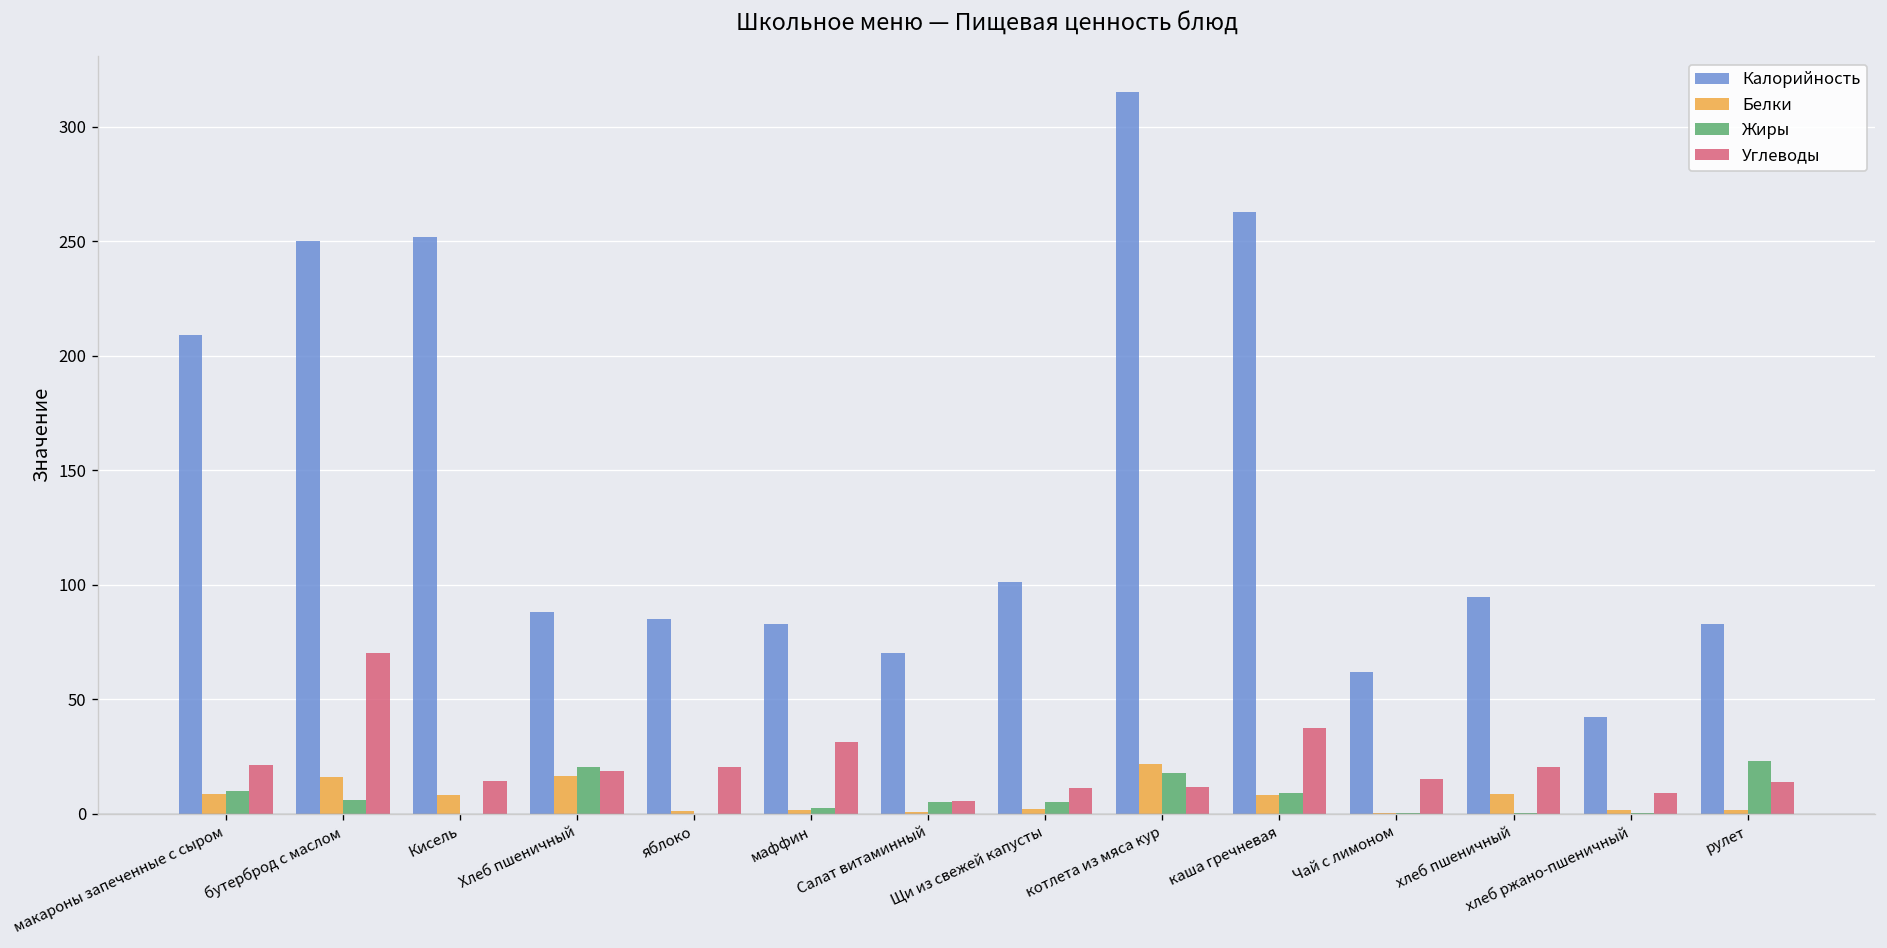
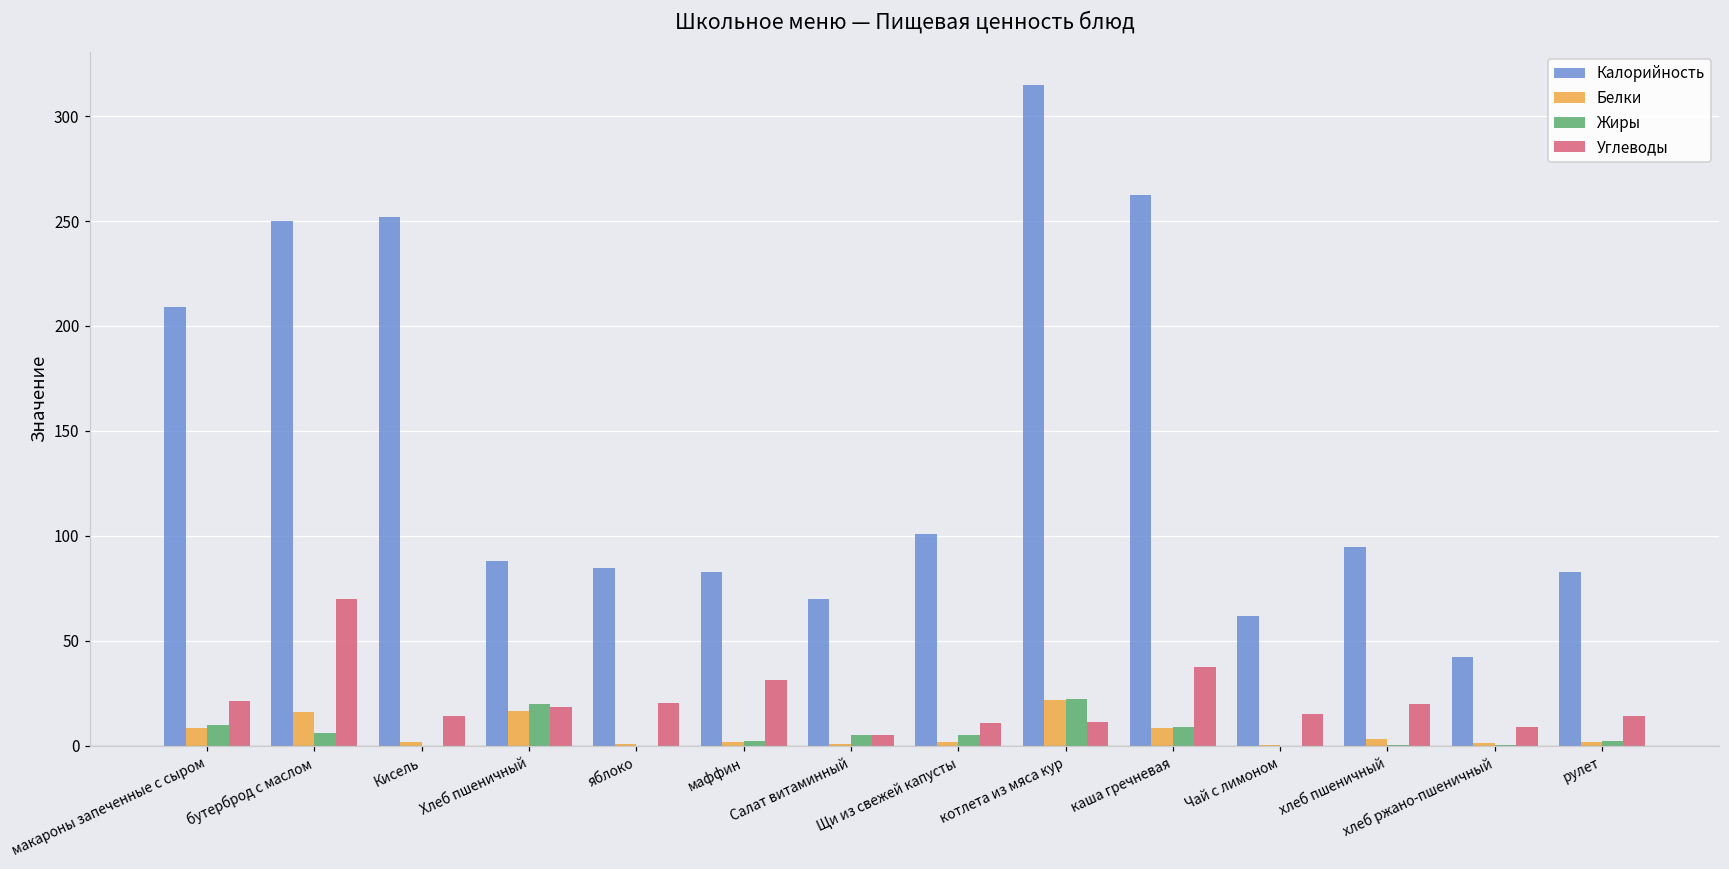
  {
    "Калорийность": {
      "макароны запеченные с сыром": 209,
      "бутерброд с маслом": 250,
      "Кисель": 252,
      "Хлеб пшеничный": 88,
      "яблоко": 85,
      "маффин": 83,
      "Салат витаминный": 70,
      "Щи из свежей капусты": 101,
      "котлета из мяса кур": 315,
      "каша гречневая": 263,
      "Чай с лимоном": 62,
      "хлеб пшеничный": 95,
      "хлеб ржано-пшеничный": 42,
      "рулет": 83
    },
    "Белки": {
      "макароны запеченные с сыром": 8,
      "бутерброд с маслом": 16,
-     "Кисель": 8,
+     "Кисель": 2,
      "Хлеб пшеничный": 16,
      "маффин": 2,
      "Щи из свежей капусты": 2,
      "котлета из мяса кур": 22,
      "каша гречневая": 8,
-     "хлеб пшеничный": 9,
+     "хлеб пшеничный": 3,
      "хлеб ржано-пшеничный": 1,
      "рулет": 2
    },
    "Жиры": {
      "макароны запеченные с сыром": 10,
      "бутерброд с маслом": 6,
      "Кисель": 0,
      "Хлеб пшеничный": 20,
      "яблоко": 0,
      "маффин": 2,
      "Салат витаминный": 5,
      "Щи из свежей капусты": 5,
-     "котлета из мяса кур": 18,
+     "котлета из мяса кур": 22,
      "каша гречневая": 9,
-     "рулет": 23
+     "рулет": 2
    },
    "Углеводы": {
      "макароны запеченные с сыром": 21,
      "бутерброд с маслом": 70,
      "Кисель": 14,
      "Хлеб пшеничный": 18,
      "яблоко": 20,
      "маффин": 31,
      "Салат витаминный": 5,
      "Щи из свежей капусты": 11,
      "котлета из мяса кур": 11,
      "каша гречневая": 37,
      "Чай с лимоном": 15,
      "хлеб пшеничный": 20,
      "хлеб ржано-пшеничный": 9,
      "рулет": 14
    }
  }
